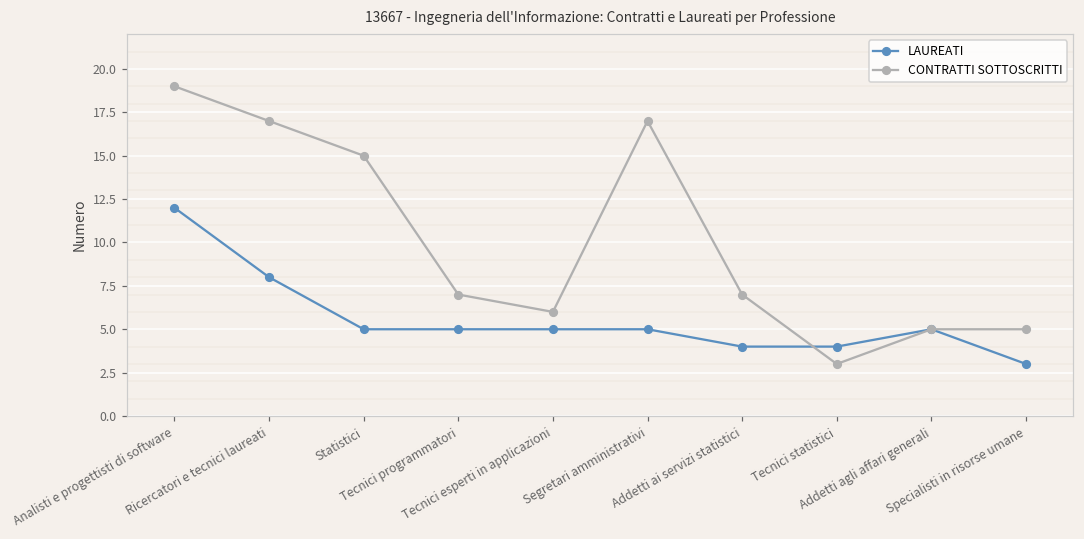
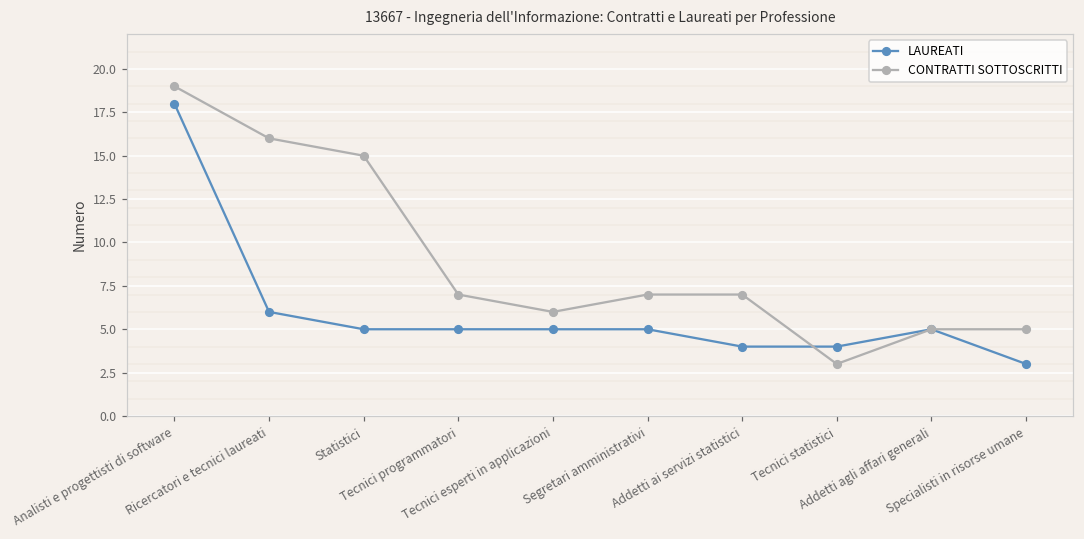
  {
    "LAUREATI": {
-     "Analisti e progettisti di software": 12,
-     "Ricercatori e tecnici laureati": 8,
+     "Analisti e progettisti di software": 18,
+     "Ricercatori e tecnici laureati": 6,
      "Statistici": 5,
      "Tecnici programmatori": 5,
      "Tecnici esperti in applicazioni": 5,
      "Segretari amministrativi": 5,
      "Addetti ai servizi statistici": 4,
      "Tecnici statistici": 4,
      "Specialisti in risorse umane": 3
    },
    "CONTRATTI SOTTOSCRITTI": {
      "Analisti e progettisti di software": 19,
-     "Ricercatori e tecnici laureati": 17,
+     "Ricercatori e tecnici laureati": 16,
      "Statistici": 15,
      "Tecnici programmatori": 7,
      "Tecnici esperti in applicazioni": 6,
-     "Segretari amministrativi": 17,
+     "Segretari amministrativi": 7,
      "Addetti ai servizi statistici": 7,
      "Tecnici statistici": 3,
      "Specialisti in risorse umane": 5
    }
  }
